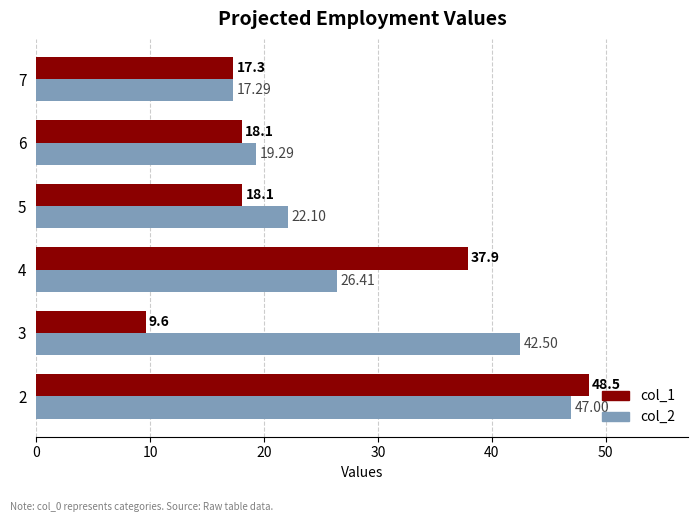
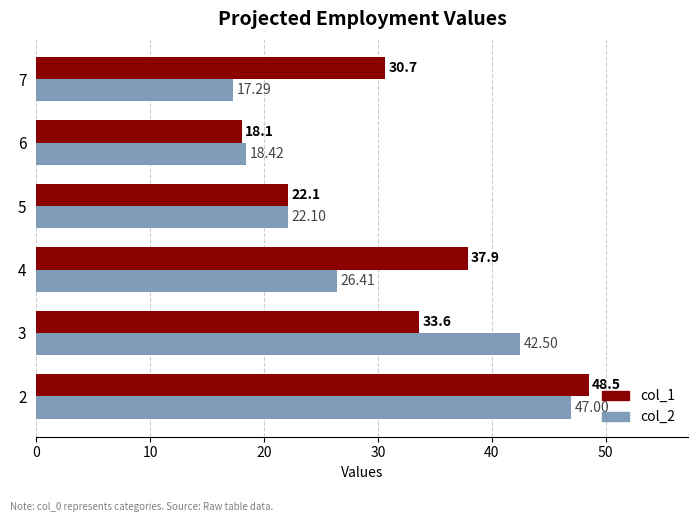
  {
    "col_1": {
-     "7": 17.3,
+     "7": 30.7,
      "6": 18.1,
-     "5": 18.1,
+     "5": 22.1,
      "4": 37.9,
-     "3": 9.6,
+     "3": 33.6,
      "2": 48.5
    },
    "col_2": {
      "7": 17.29,
-     "6": 19.29,
+     "6": 18.42,
      "5": 22.10,
      "4": 26.41,
      "3": 42.50,
      "2": 47.00
    }
  }
